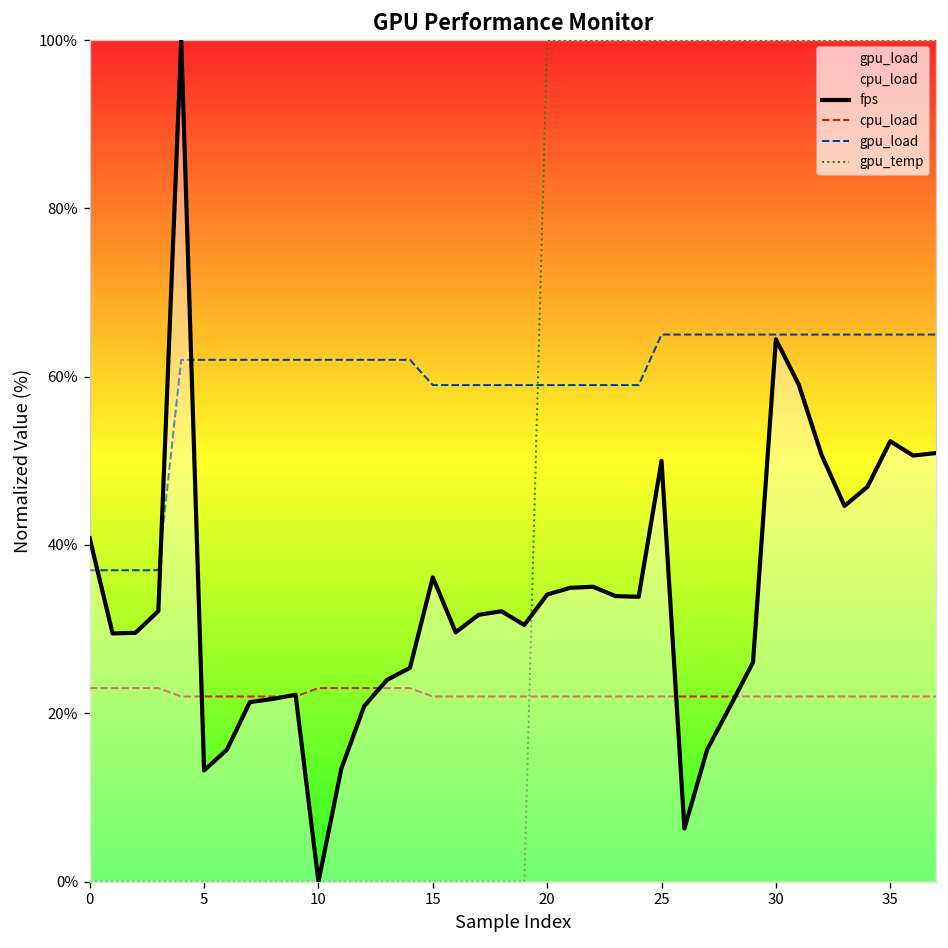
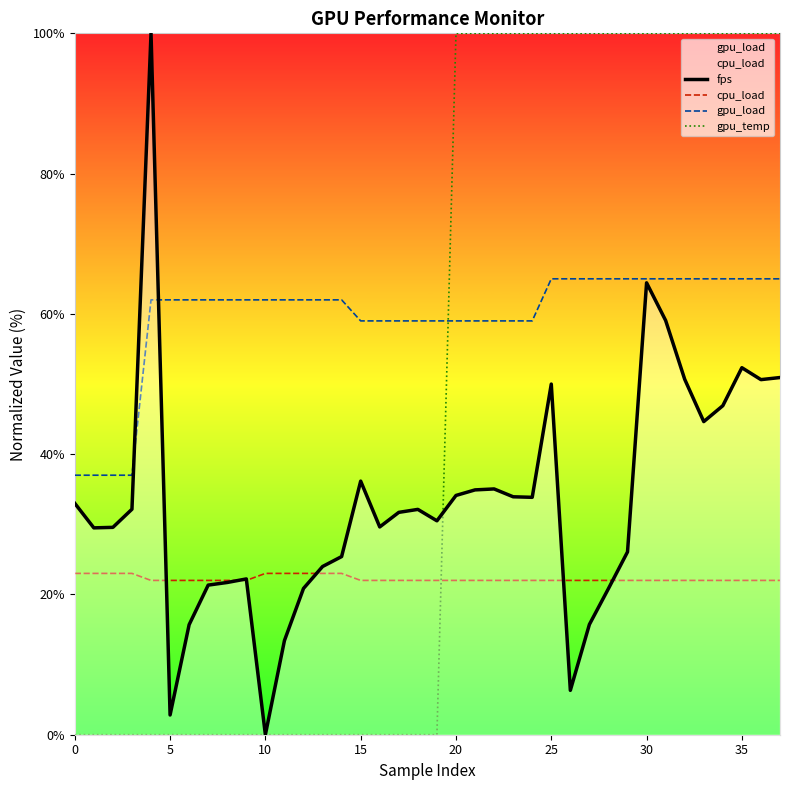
  {
    "fps": {
-     "0": "41%",
-     "5": "13%",
+     "0": "33%",
+     "5": "3%",
      "15": "36%",
      "20": "34%",
      "25": "50%",
      "30": "64%",
      "35": "52%"
    },
    "gpu_temp": {
      "0": "0%",
      "5": "0%",
      "15": "0%",
      "20": "100%",
      "25": "100%",
      "30": "100%",
      "35": "100%"
    }
  }
